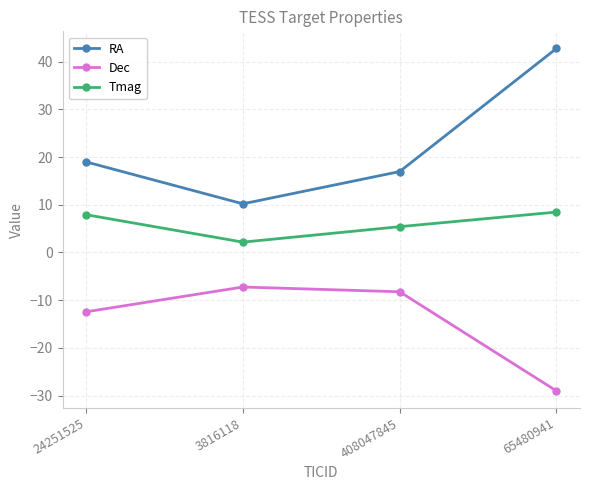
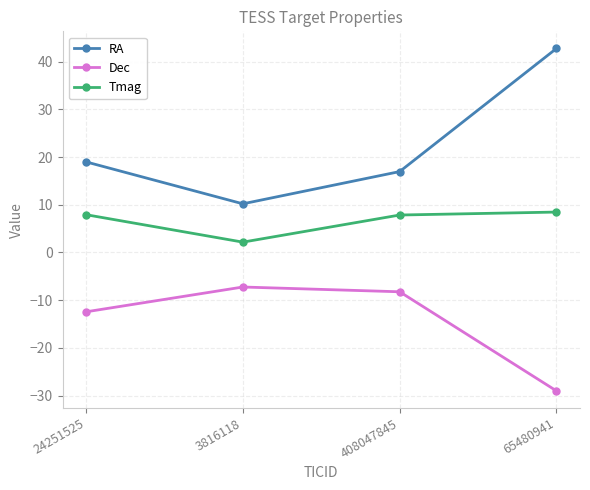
  {
    "RA": {
      "24251525": 19,
      "3816118": 10,
      "408047845": 17,
      "65480941": 43
    },
    "Dec": {
      "24251525": -12,
      "3816118": -7,
      "408047845": -8,
      "65480941": -29
    },
    "Tmag": {
      "24251525": 8,
      "3816118": 2,
-     "408047845": 5,
+     "408047845": 8,
      "65480941": 8
    }
  }
